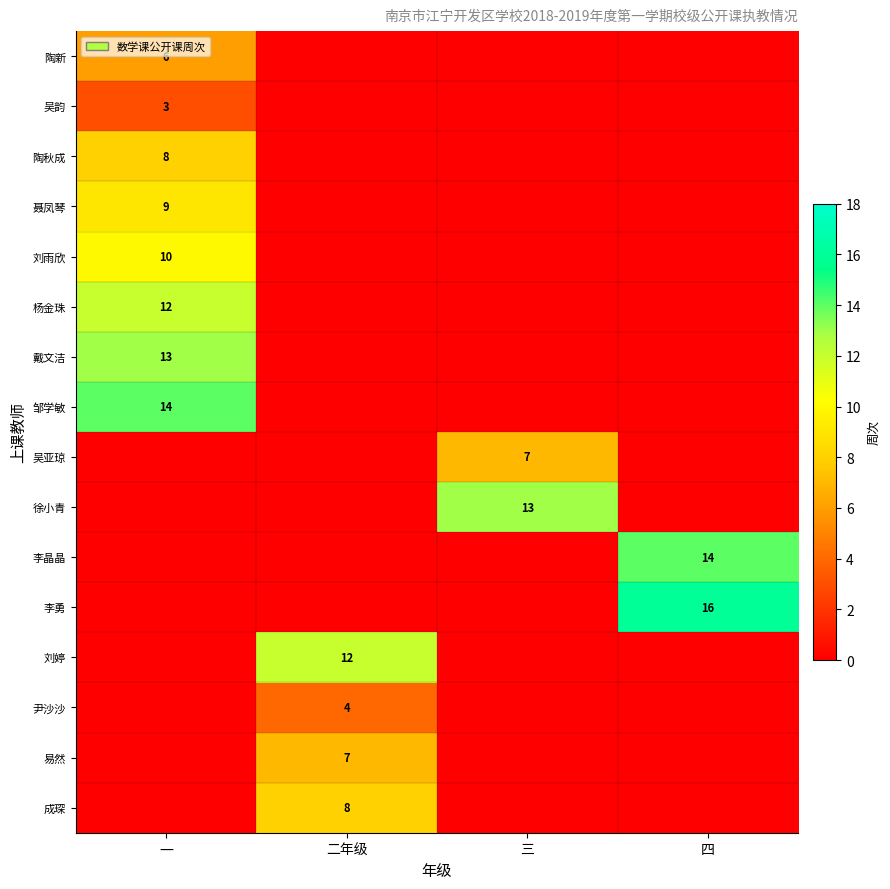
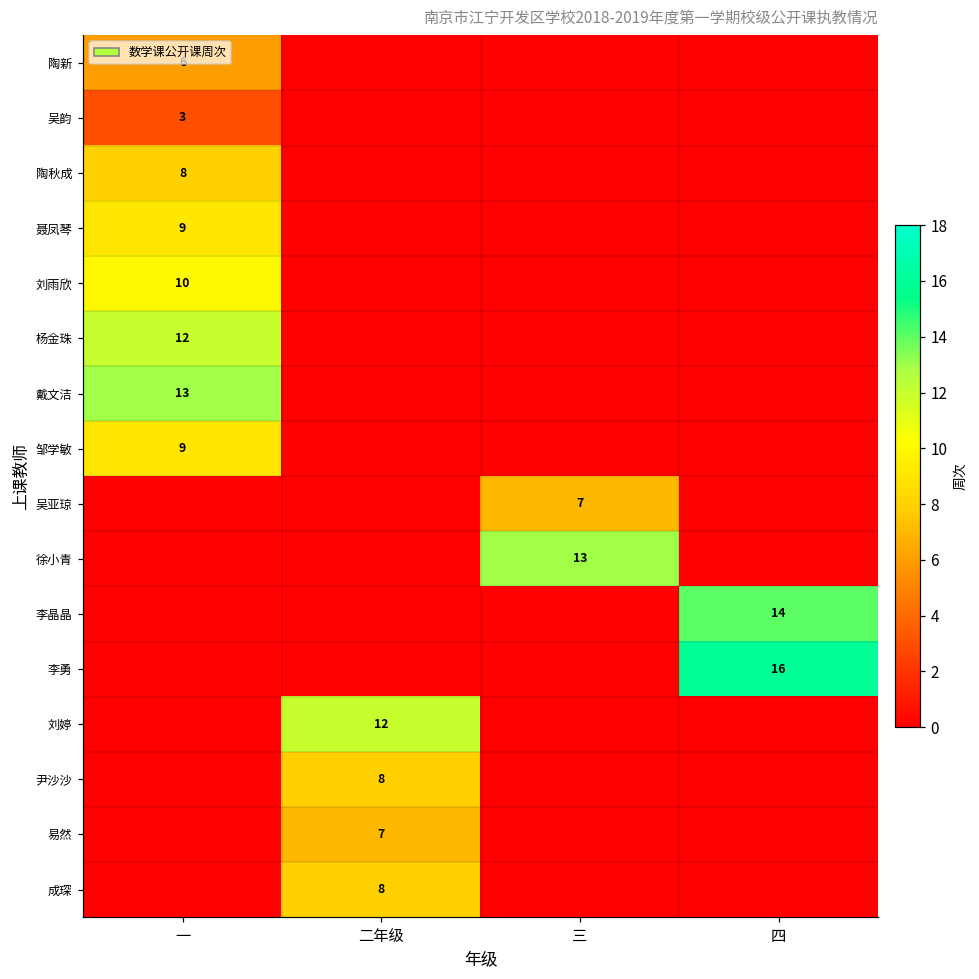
  {
    "吴韵": {
      "一": 3
    },
    "陶秋成": {
      "一": 8
    },
    "聂凤琴": {
      "一": 9
    },
    "刘雨欣": {
      "一": 10
    },
    "杨金珠": {
      "一": 12
    },
    "戴文洁": {
      "一": 13
    },
    "邹学敏": {
-     "一": 14
+     "一": 9
    },
    "吴亚琼": {
      "三": 7
    },
    "徐小青": {
      "三": 13
    },
    "李晶晶": {
      "四": 14
    },
    "李勇": {
      "四": 16
    },
    "刘婷": {
      "二年级": 12
    },
    "尹沙沙": {
-     "二年级": 4
+     "二年级": 8
    },
    "易然": {
      "二年级": 7
    },
    "成琛": {
      "二年级": 8
    }
  }
